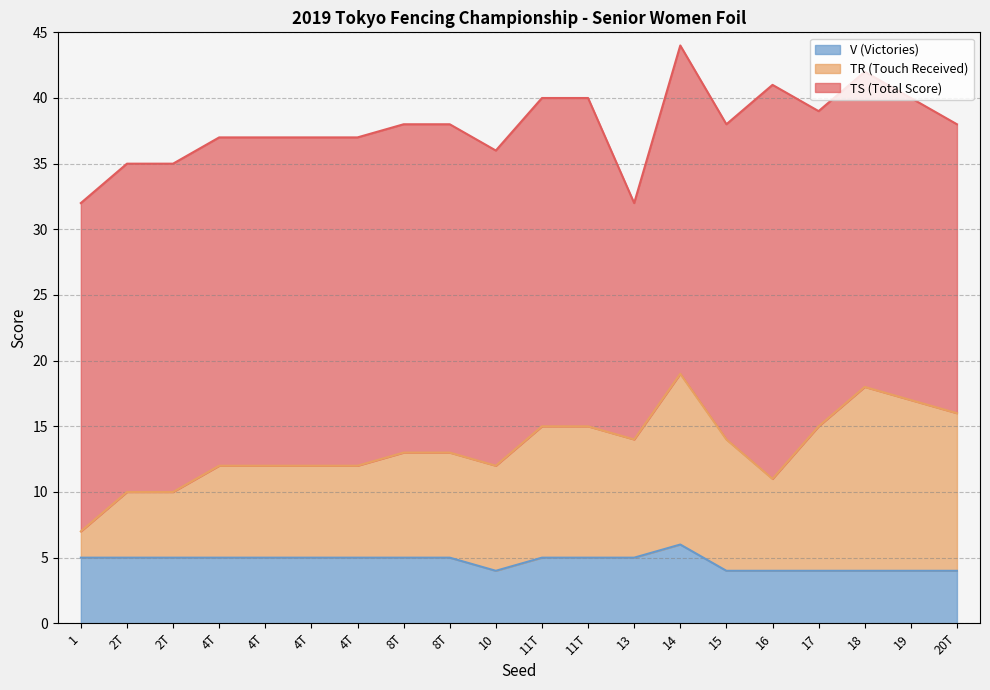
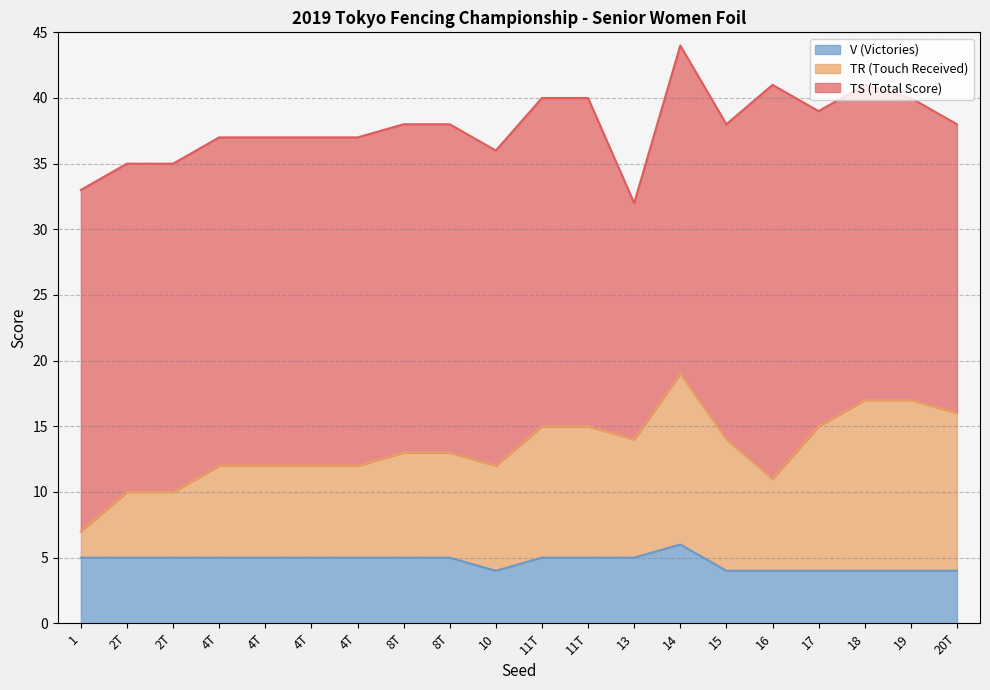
  {
    "V (Victories)": {
      "1": 5,
      "10": 4,
      "13": 5,
      "14": 6,
      "15": 4,
      "16": 4,
      "17": 4,
      "18": 4,
      "19": 4,
      "20T": 4
    },
    "TR (Touch Received)": {
      "1": 2,
      "10": 8,
      "13": 9,
      "14": 13,
      "15": 10,
      "16": 7,
      "17": 11,
-     "18": 14,
+     "18": 13,
      "19": 13,
      "20T": 12
    },
    "TS (Total Score)": {
-     "1": 25,
+     "1": 26,
      "10": 24,
      "13": 18,
      "14": 25,
      "15": 24,
      "16": 30,
      "17": 24,
      "20T": 22
    }
  }
